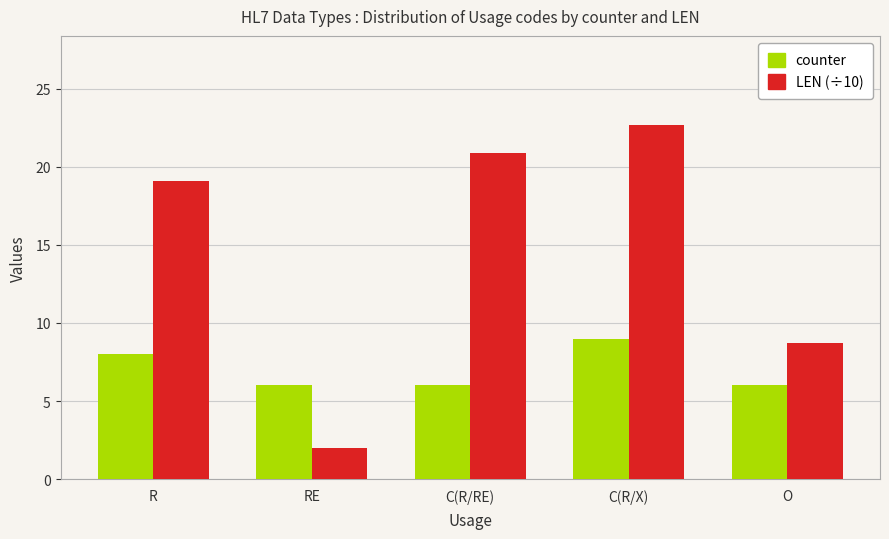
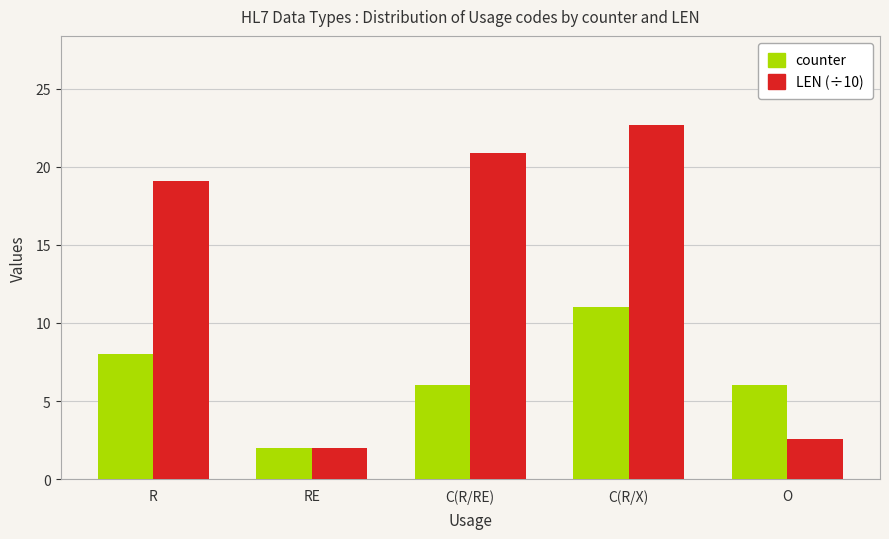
  {
    "counter": {
      "R": 8,
-     "RE": 6,
+     "RE": 2,
      "C(R/RE)": 6,
-     "C(R/X)": 9,
+     "C(R/X)": 11,
      "O": 6
    },
    "LEN (÷10)": {
      "R": 19.1,
      "RE": 2.0,
      "C(R/RE)": 20.9,
      "C(R/X)": 22.7,
-     "O": 8.7
+     "O": 2.6
    }
  }
